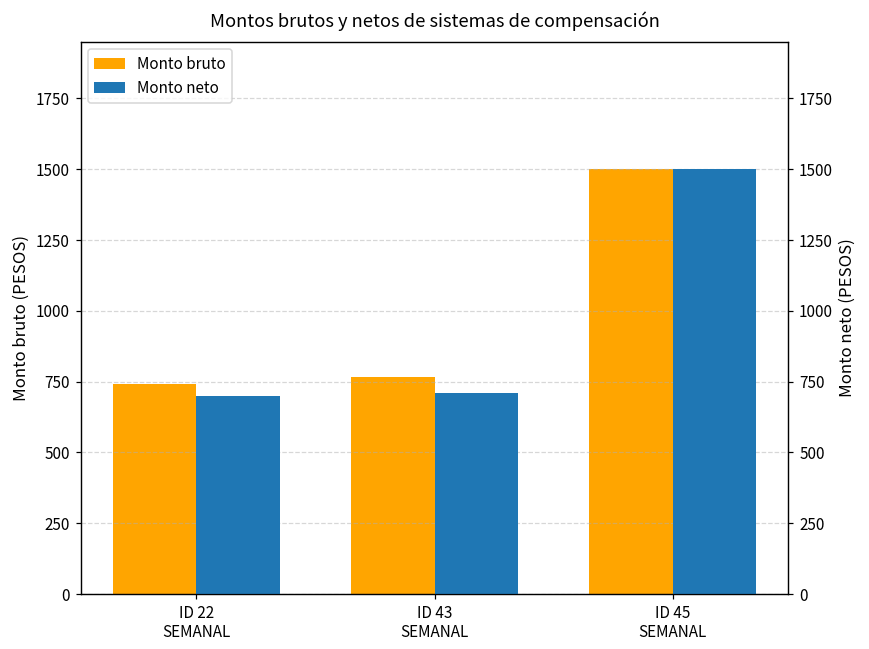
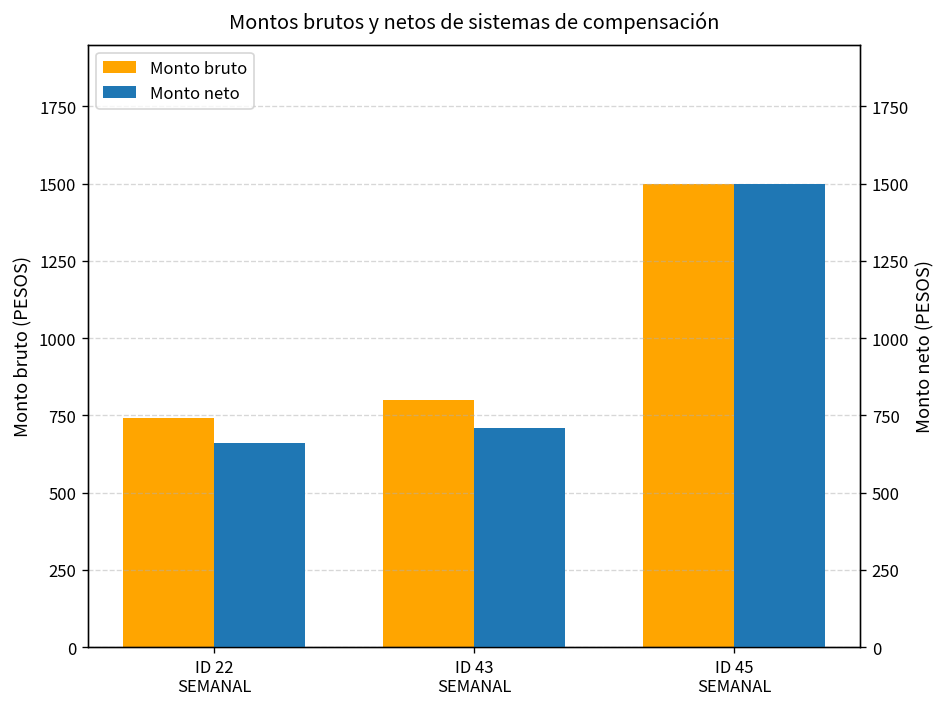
  {
    "Monto bruto": {
      "ID 22 SEMANAL": 740,
-     "ID 43 SEMANAL": 770,
+     "ID 43 SEMANAL": 800,
      "ID 45 SEMANAL": 1500
    },
    "Monto neto": {
-     "ID 22 SEMANAL": 700,
+     "ID 22 SEMANAL": 660,
      "ID 43 SEMANAL": 710,
      "ID 45 SEMANAL": 1500
    }
  }
